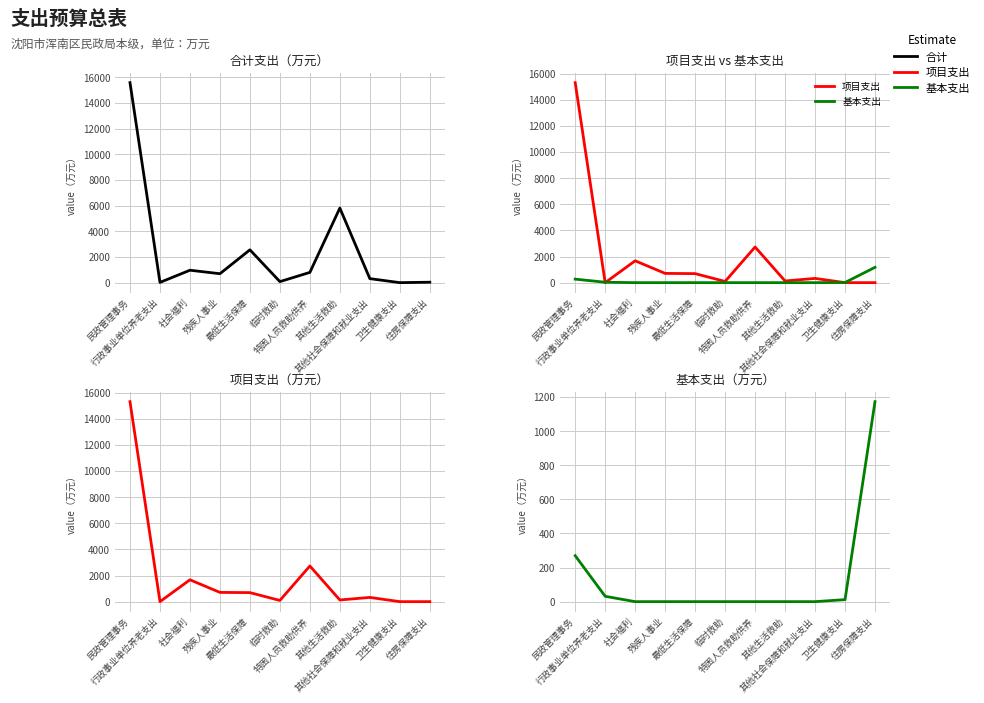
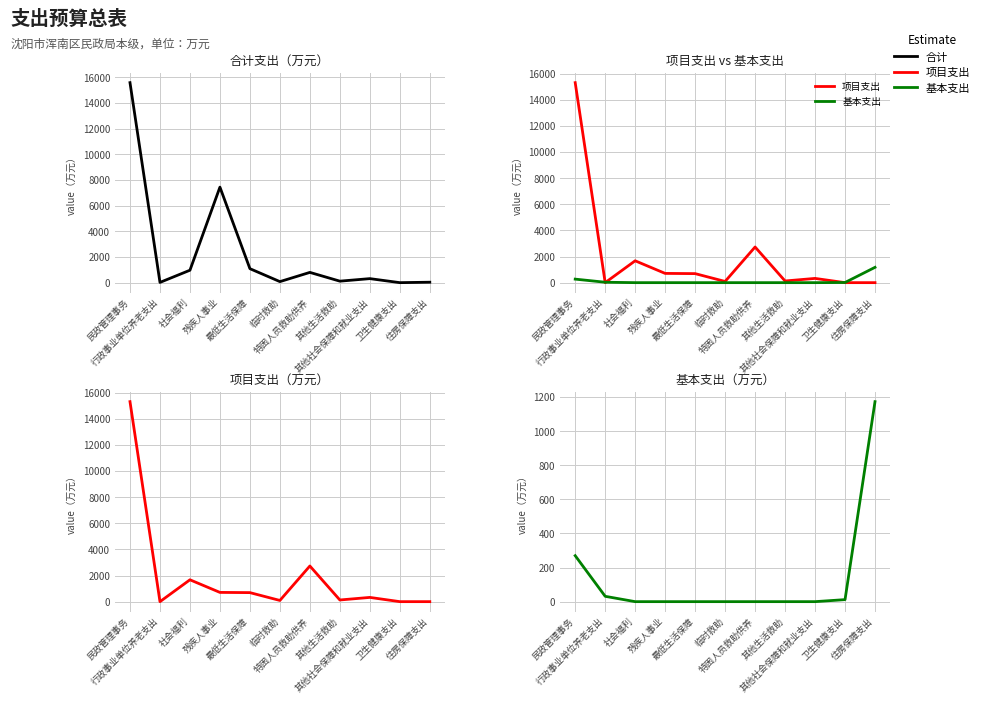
  {
    "合计支出（万元）": {
      "民政管理事务": 15600,
      "行政事业单位养老支出": 0,
      "社会福利": 1000,
-     "残疾人事业": 700,
-     "最低生活保障": 2600,
+     "残疾人事业": 7500,
+     "最低生活保障": 1100,
      "临时救助": 100,
      "特困人员救助供养": 800,
-     "其他生活救助": 5800,
+     "其他生活救助": 100,
      "其他社会保障和就业支出": 300,
      "卫生健康支出": 0,
      "住房保障支出": 0
    },
    "项目支出 vs 基本支出": {
      "项目支出": {
        "民政管理事务": 15300,
        "社会福利": 1700,
        "残疾人事业": 700,
        "最低生活保障": 700,
        "特困人员救助供养": 2700,
        "其他社会保障和就业支出": 300,
        "住房保障支出": 0
      },
      "基本支出": {
        "民政管理事务": 300,
        "社会福利": 0,
        "残疾人事业": 0,
        "最低生活保障": 0,
        "特困人员救助供养": 0,
        "其他社会保障和就业支出": 0,
        "住房保障支出": 1200
      }
    },
    "项目支出（万元）": {
      "民政管理事务": 15300,
      "行政事业单位养老支出": 0,
      "社会福利": 1700,
      "残疾人事业": 700,
      "最低生活保障": 700,
      "临时救助": 100,
      "特困人员救助供养": 2700,
      "其他生活救助": 100,
      "其他社会保障和就业支出": 300,
      "卫生健康支出": 0,
      "住房保障支出": 0
    },
    "基本支出（万元）": {
      "民政管理事务": 270,
      "行政事业单位养老支出": 30,
      "社会福利": 0,
      "残疾人事业": 0,
      "最低生活保障": 0,
      "临时救助": 0,
      "特困人员救助供养": 0,
      "其他生活救助": 0,
      "其他社会保障和就业支出": 0,
      "卫生健康支出": 10,
      "住房保障支出": 1170
    }
  }
